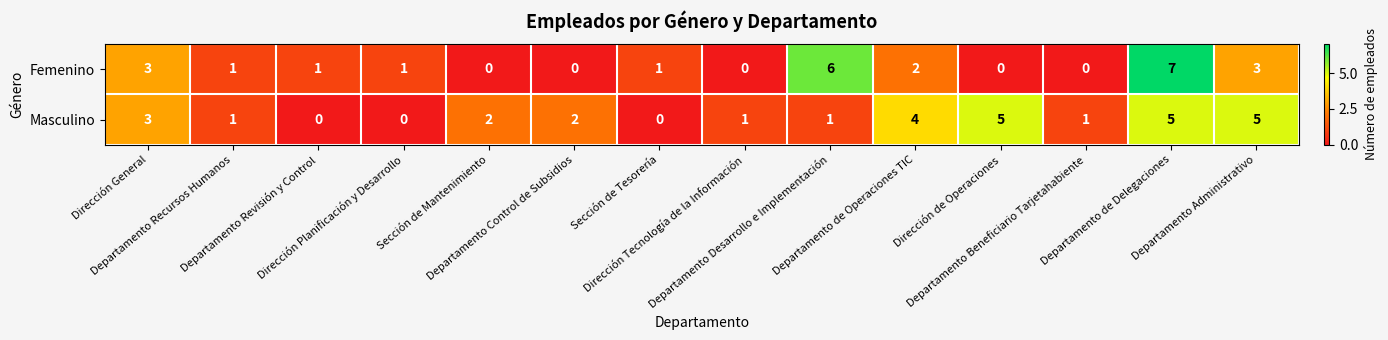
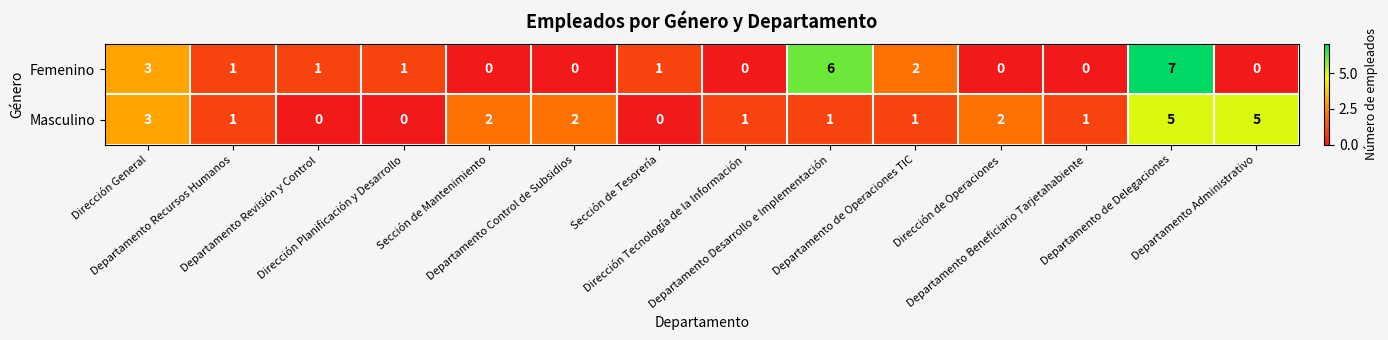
  {
    "Femenino": {
      "Dirección General": 3,
      "Departamento Recursos Humanos": 1,
      "Departamento Revisión y Control": 1,
      "Dirección Planificación y Desarrollo": 1,
      "Sección de Mantenimiento": 0,
      "Departamento Control de Subsidios": 0,
      "Sección de Tesorería": 1,
      "Dirección Tecnología de la Información": 0,
      "Departamento Desarrollo e Implementación": 6,
      "Departamento de Operaciones TIC": 2,
      "Dirección de Operaciones": 0,
      "Departamento Beneficiario Tarjetahabiente": 0,
      "Departamento de Delegaciones": 7,
-     "Departamento Administrativo": 3
+     "Departamento Administrativo": 0
    },
    "Masculino": {
      "Dirección General": 3,
      "Departamento Recursos Humanos": 1,
      "Departamento Revisión y Control": 0,
      "Dirección Planificación y Desarrollo": 0,
      "Sección de Mantenimiento": 2,
      "Departamento Control de Subsidios": 2,
      "Sección de Tesorería": 0,
      "Dirección Tecnología de la Información": 1,
      "Departamento Desarrollo e Implementación": 1,
-     "Departamento de Operaciones TIC": 4,
-     "Dirección de Operaciones": 5,
+     "Departamento de Operaciones TIC": 1,
+     "Dirección de Operaciones": 2,
      "Departamento Beneficiario Tarjetahabiente": 1,
      "Departamento de Delegaciones": 5,
      "Departamento Administrativo": 5
    }
  }
